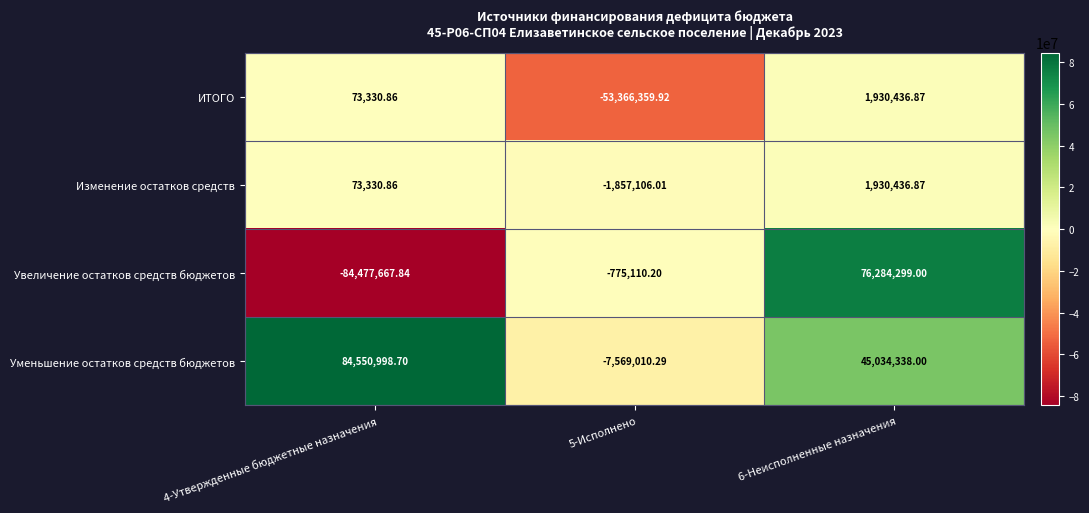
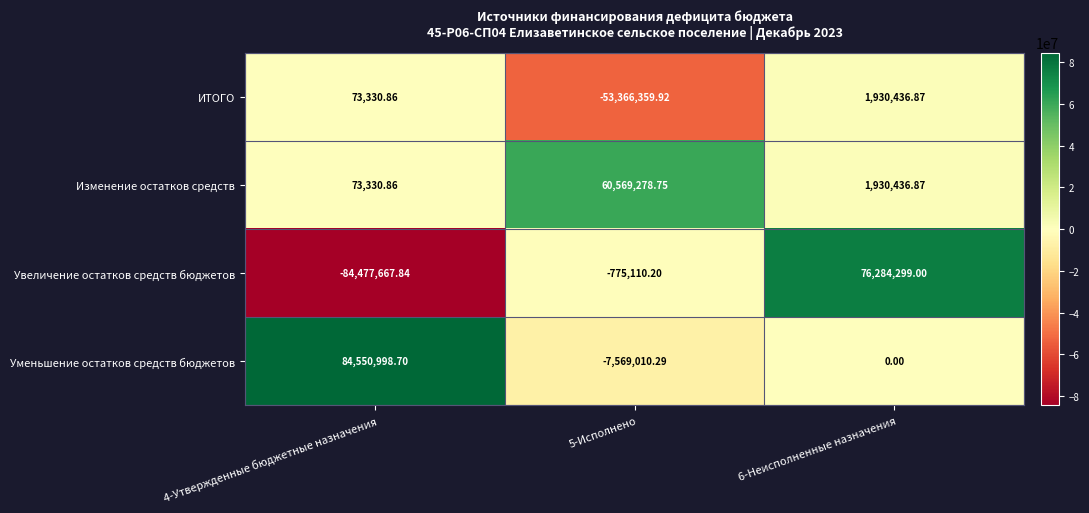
  {
    "ИТОГО": {
      "4-Утвержденные бюджетные назначения": "73,330.86",
      "5-Исполнено": "-53,366,359.92",
      "6-Неисполненные назначения": "1,930,436.87"
    },
    "Изменение остатков средств": {
      "4-Утвержденные бюджетные назначения": "73,330.86",
-     "5-Исполнено": "-1,857,106.01",
+     "5-Исполнено": "60,569,278.75",
      "6-Неисполненные назначения": "1,930,436.87"
    },
    "Увеличение остатков средств бюджетов": {
      "4-Утвержденные бюджетные назначения": "-84,477,667.84",
      "5-Исполнено": "-775,110.20",
      "6-Неисполненные назначения": "76,284,299.00"
    },
    "Уменьшение остатков средств бюджетов": {
      "4-Утвержденные бюджетные назначения": "84,550,998.70",
      "5-Исполнено": "-7,569,010.29",
-     "6-Неисполненные назначения": "45,034,338.00"
+     "6-Неисполненные назначения": "0.00"
    }
  }
